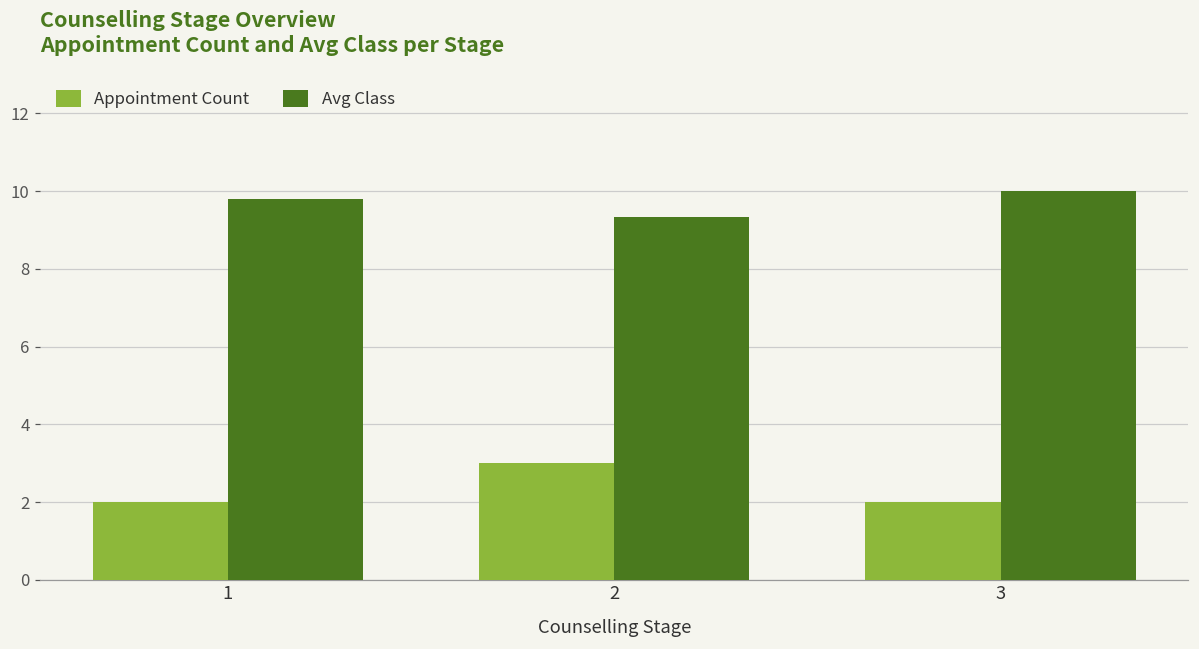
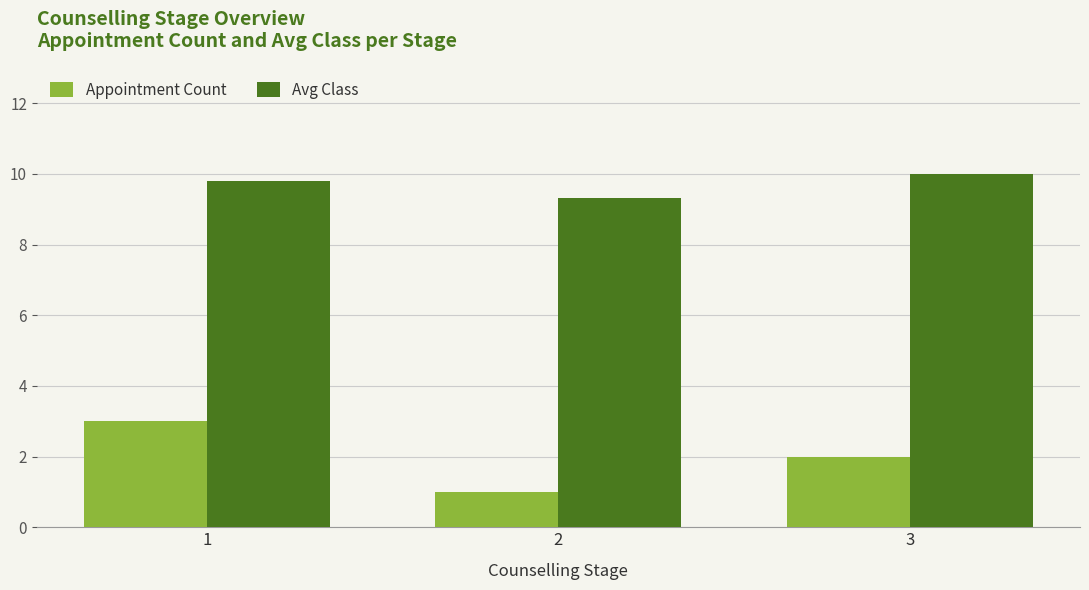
  {
    "Appointment Count": {
-     "1": 2,
-     "2": 3,
+     "1": 3,
+     "2": 1,
      "3": 2
    },
    "Avg Class": {
      "1": 9.8,
      "2": 9.3,
      "3": 10
    }
  }
